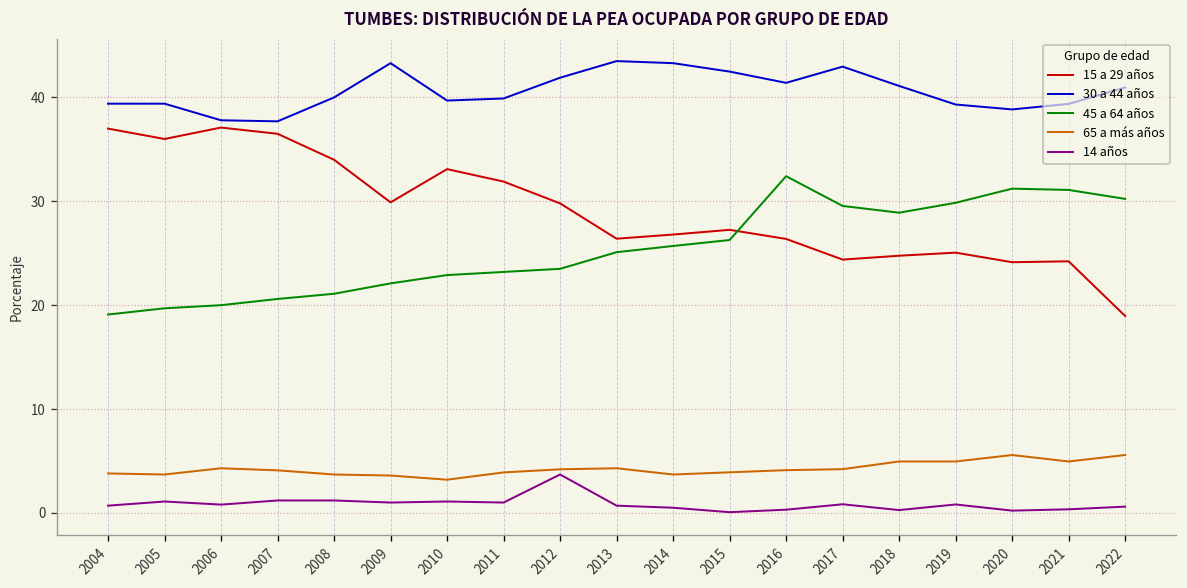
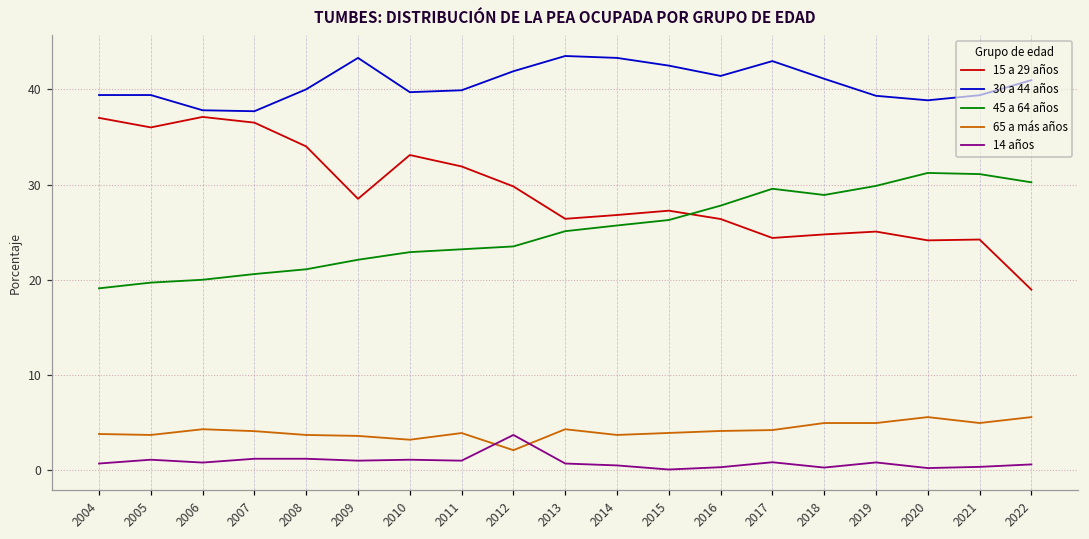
  {
    "15 a 29 años": {
      "2004": 37,
      "2005": 36,
      "2006": 37,
      "2007": 37,
      "2008": 34,
-     "2009": 30,
+     "2009": 29,
      "2010": 33,
      "2011": 32,
      "2012": 30,
      "2013": 26,
      "2014": 27,
      "2015": 27,
      "2016": 26,
      "2017": 24,
      "2018": 25,
      "2019": 25,
      "2020": 24,
      "2021": 24,
      "2022": 19
    },
    "30 a 44 años": {
      "2004": 39,
      "2005": 39,
      "2006": 38,
      "2007": 38,
      "2008": 40,
      "2009": 43,
      "2010": 40,
      "2011": 40,
      "2012": 42,
      "2013": 44,
      "2014": 43,
      "2015": 42,
      "2016": 41,
      "2017": 43,
      "2018": 41,
      "2019": 39,
      "2020": 39
    },
    "45 a 64 años": {
      "2004": 19,
      "2005": 20,
      "2006": 20,
      "2007": 21,
      "2008": 21,
      "2009": 22,
      "2010": 23,
      "2011": 23,
      "2012": 24,
      "2013": 25,
      "2014": 26,
      "2015": 26,
-     "2016": 32,
+     "2016": 28,
      "2017": 30,
      "2018": 29,
      "2019": 30,
      "2020": 31,
      "2021": 31,
      "2022": 30
    },
    "65 a más años": {
      "2004": 4,
      "2005": 4,
      "2006": 4,
      "2007": 4,
      "2008": 4,
      "2009": 4,
      "2010": 3,
      "2011": 4,
-     "2012": 4,
+     "2012": 2,
      "2013": 4,
      "2014": 4,
      "2015": 4,
      "2016": 4,
      "2017": 4,
      "2018": 5,
      "2019": 5,
      "2020": 6,
      "2021": 5,
      "2022": 6
    },
    "14 años": {
      "2004": 1,
      "2005": 1,
      "2006": 1,
      "2007": 1,
      "2008": 1,
      "2009": 1,
      "2010": 1,
      "2011": 1,
      "2012": 4,
      "2013": 1,
      "2014": 1,
      "2015": 0,
      "2016": 0,
      "2017": 1,
      "2018": 0,
      "2019": 1,
      "2020": 0,
      "2021": 0,
      "2022": 1
    }
  }
